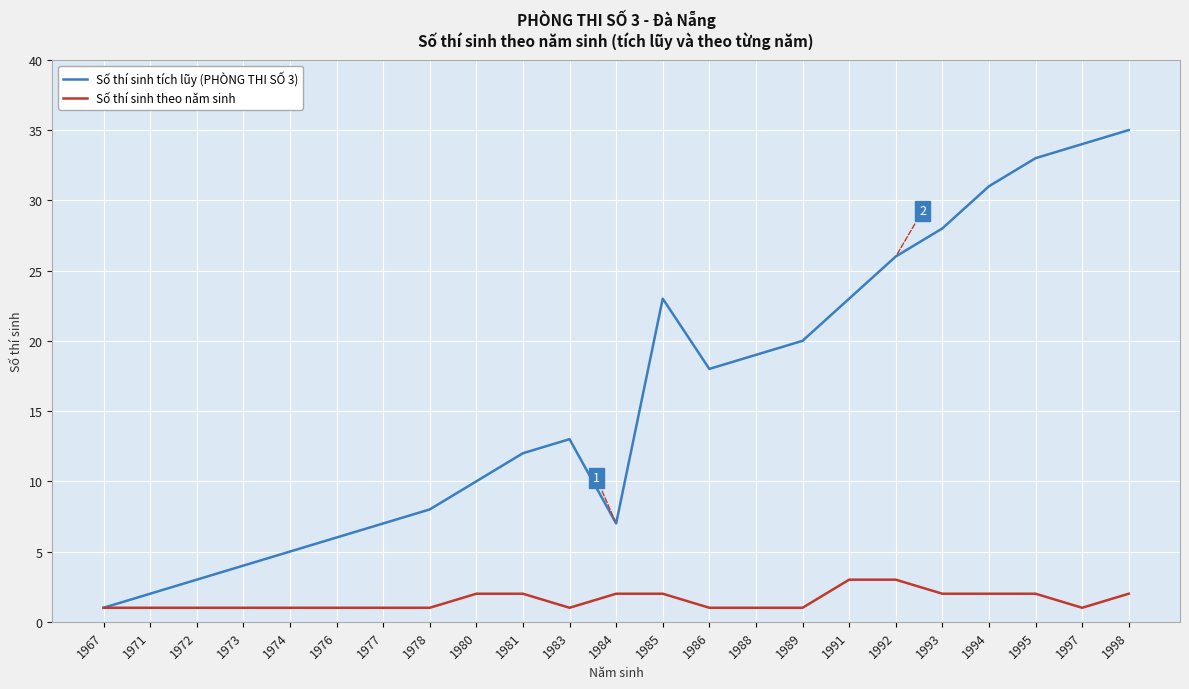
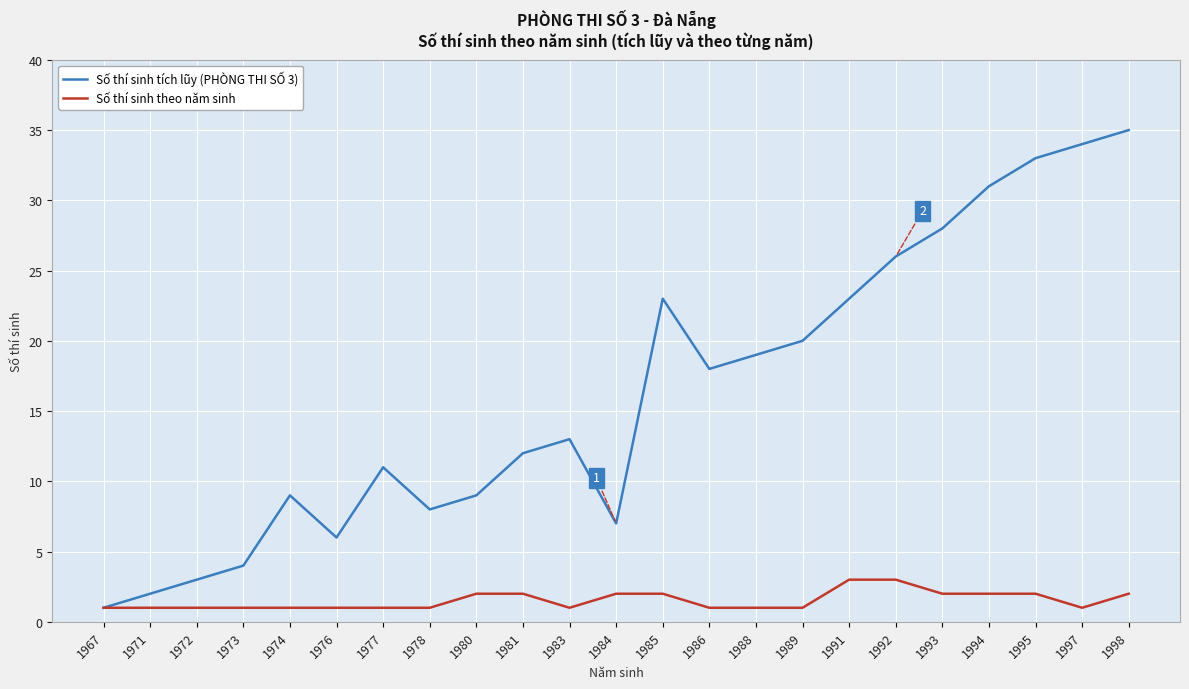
  {
    "Số thí sinh tích lũy (PHÒNG THI SỐ 3)": {
      "1971": 2,
      "1972": 3,
      "1973": 4,
-     "1974": 5,
+     "1974": 9,
      "1976": 6,
-     "1977": 7,
+     "1977": 11,
      "1978": 8,
-     "1980": 10,
+     "1980": 9,
      "1981": 12,
      "1983": 13,
      "1984": 7,
      "1985": 23,
      "1986": 18,
      "1988": 19,
      "1989": 20,
      "1991": 23,
      "1992": 26,
      "1993": 28,
      "1994": 31,
      "1995": 33,
      "1997": 34,
      "1998": 35
    },
    "Số thí sinh theo năm sinh": {
      "1971": 1,
      "1972": 1,
      "1973": 1,
      "1974": 1,
      "1976": 1,
      "1977": 1,
      "1978": 1,
      "1980": 2,
      "1981": 2,
      "1983": 1,
      "1984": 2,
      "1985": 2,
      "1986": 1,
      "1988": 1,
      "1989": 1,
      "1991": 3,
      "1992": 3,
      "1993": 2,
      "1994": 2,
      "1995": 2,
      "1997": 1,
      "1998": 2
    }
  }
